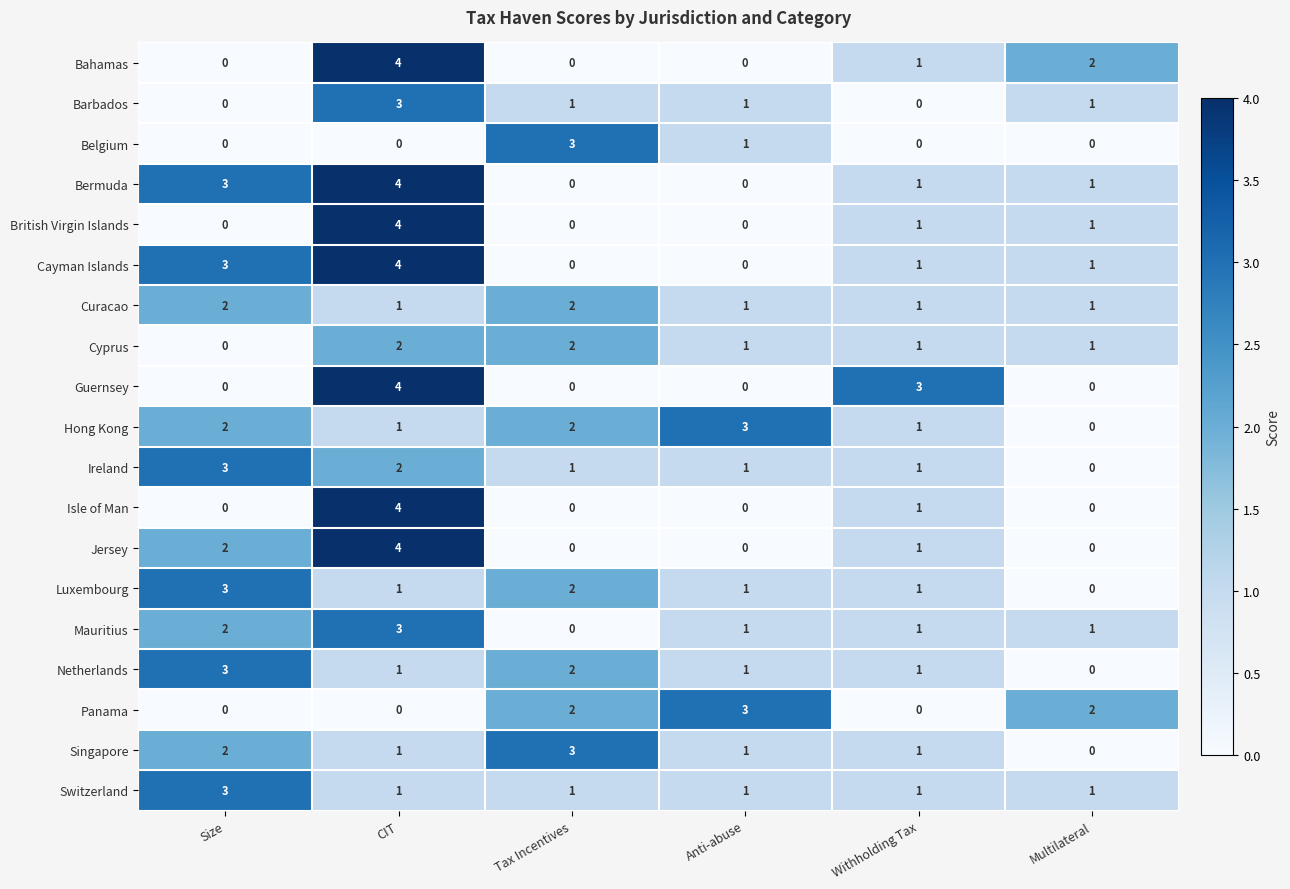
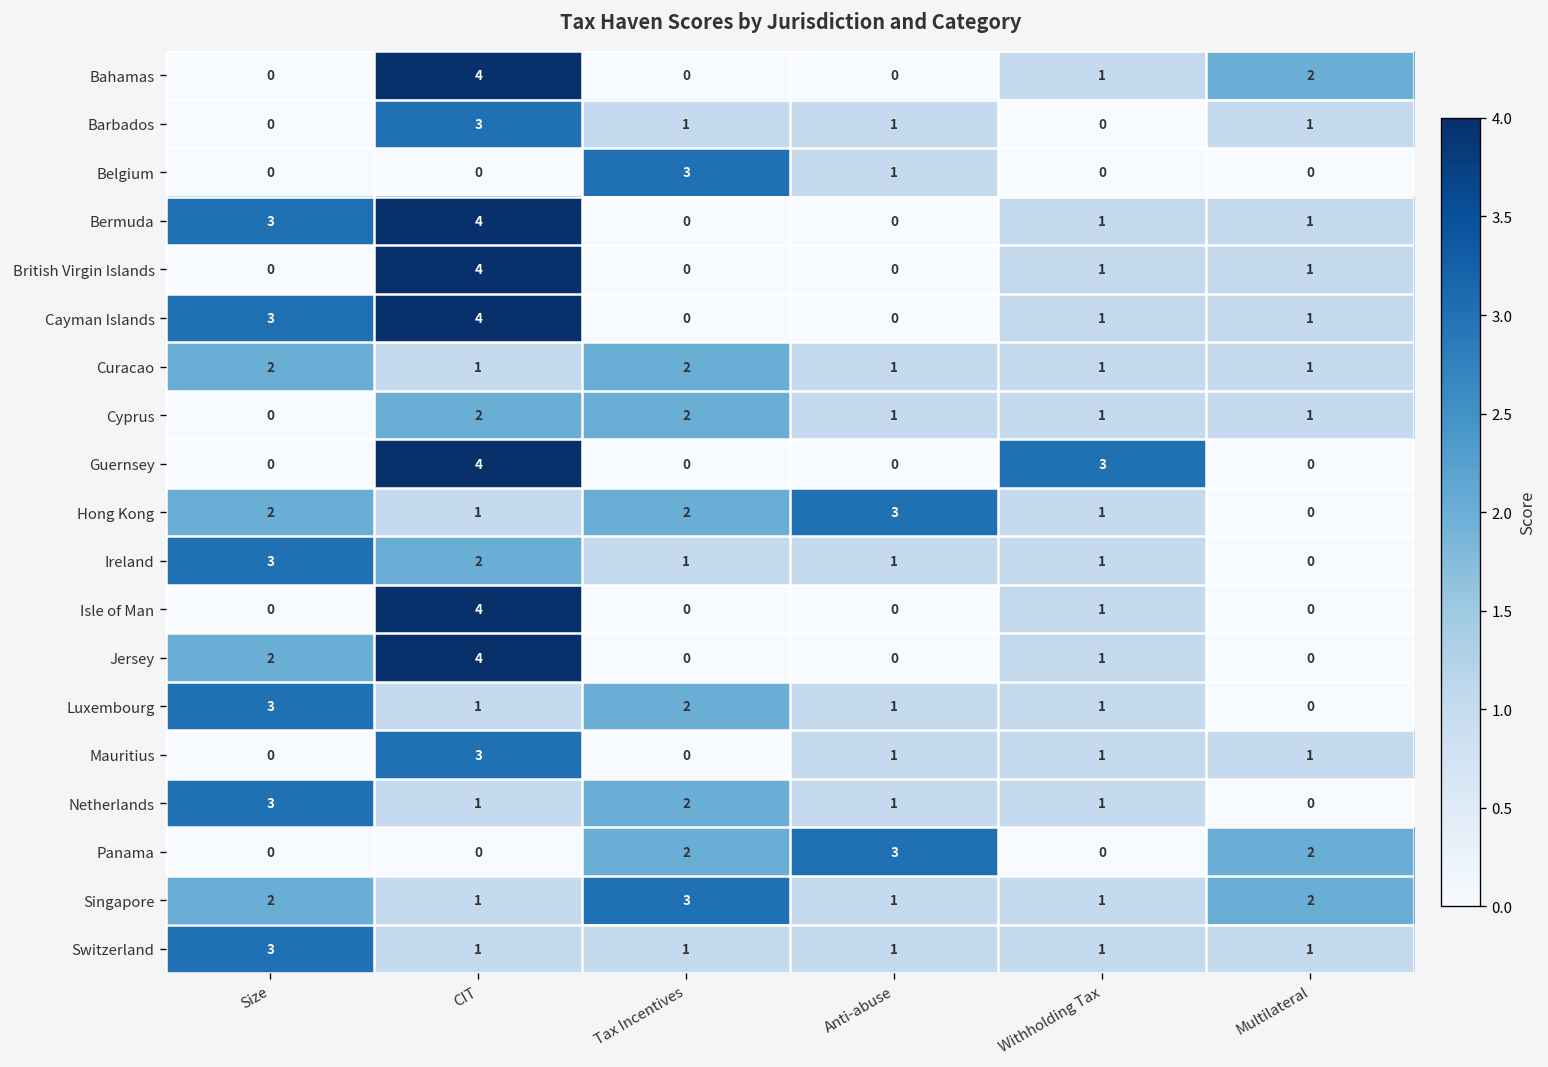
  {
    "Bahamas": {
      "Size": 0,
      "CIT": 4,
      "Tax Incentives": 0,
      "Anti-abuse": 0,
      "Withholding Tax": 1,
      "Multilateral": 2
    },
    "Barbados": {
      "Size": 0,
      "CIT": 3,
      "Tax Incentives": 1,
      "Anti-abuse": 1,
      "Withholding Tax": 0,
      "Multilateral": 1
    },
    "Belgium": {
      "Size": 0,
      "CIT": 0,
      "Tax Incentives": 3,
      "Anti-abuse": 1,
      "Withholding Tax": 0,
      "Multilateral": 0
    },
    "Bermuda": {
      "Size": 3,
      "CIT": 4,
      "Tax Incentives": 0,
      "Anti-abuse": 0,
      "Withholding Tax": 1,
      "Multilateral": 1
    },
    "British Virgin Islands": {
      "Size": 0,
      "CIT": 4,
      "Tax Incentives": 0,
      "Anti-abuse": 0,
      "Withholding Tax": 1,
      "Multilateral": 1
    },
    "Cayman Islands": {
      "Size": 3,
      "CIT": 4,
      "Tax Incentives": 0,
      "Anti-abuse": 0,
      "Withholding Tax": 1,
      "Multilateral": 1
    },
    "Curacao": {
      "Size": 2,
      "CIT": 1,
      "Tax Incentives": 2,
      "Anti-abuse": 1,
      "Withholding Tax": 1,
      "Multilateral": 1
    },
    "Cyprus": {
      "Size": 0,
      "CIT": 2,
      "Tax Incentives": 2,
      "Anti-abuse": 1,
      "Withholding Tax": 1,
      "Multilateral": 1
    },
    "Guernsey": {
      "Size": 0,
      "CIT": 4,
      "Tax Incentives": 0,
      "Anti-abuse": 0,
      "Withholding Tax": 3,
      "Multilateral": 0
    },
    "Hong Kong": {
      "Size": 2,
      "CIT": 1,
      "Tax Incentives": 2,
      "Anti-abuse": 3,
      "Withholding Tax": 1,
      "Multilateral": 0
    },
    "Ireland": {
      "Size": 3,
      "CIT": 2,
      "Tax Incentives": 1,
      "Anti-abuse": 1,
      "Withholding Tax": 1,
      "Multilateral": 0
    },
    "Isle of Man": {
      "Size": 0,
      "CIT": 4,
      "Tax Incentives": 0,
      "Anti-abuse": 0,
      "Withholding Tax": 1,
      "Multilateral": 0
    },
    "Jersey": {
      "Size": 2,
      "CIT": 4,
      "Tax Incentives": 0,
      "Anti-abuse": 0,
      "Withholding Tax": 1,
      "Multilateral": 0
    },
    "Luxembourg": {
      "Size": 3,
      "CIT": 1,
      "Tax Incentives": 2,
      "Anti-abuse": 1,
      "Withholding Tax": 1,
      "Multilateral": 0
    },
    "Mauritius": {
-     "Size": 2,
+     "Size": 0,
      "CIT": 3,
      "Tax Incentives": 0,
      "Anti-abuse": 1,
      "Withholding Tax": 1,
      "Multilateral": 1
    },
    "Netherlands": {
      "Size": 3,
      "CIT": 1,
      "Tax Incentives": 2,
      "Anti-abuse": 1,
      "Withholding Tax": 1,
      "Multilateral": 0
    },
    "Panama": {
      "Size": 0,
      "CIT": 0,
      "Tax Incentives": 2,
      "Anti-abuse": 3,
      "Withholding Tax": 0,
      "Multilateral": 2
    },
    "Singapore": {
      "Size": 2,
      "CIT": 1,
      "Tax Incentives": 3,
      "Anti-abuse": 1,
      "Withholding Tax": 1,
-     "Multilateral": 0
+     "Multilateral": 2
    },
    "Switzerland": {
      "Size": 3,
      "CIT": 1,
      "Tax Incentives": 1,
      "Anti-abuse": 1,
      "Withholding Tax": 1,
      "Multilateral": 1
    }
  }
